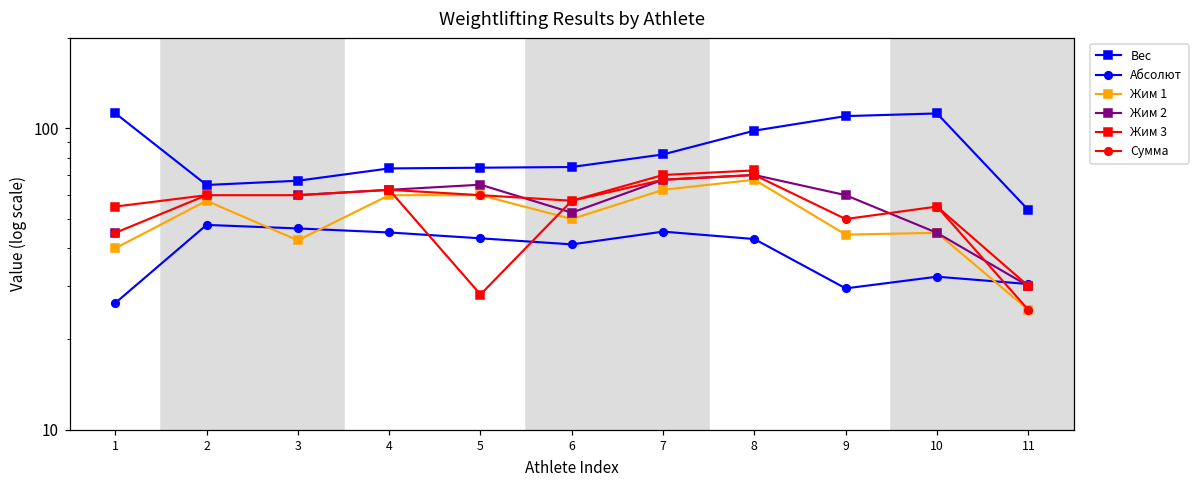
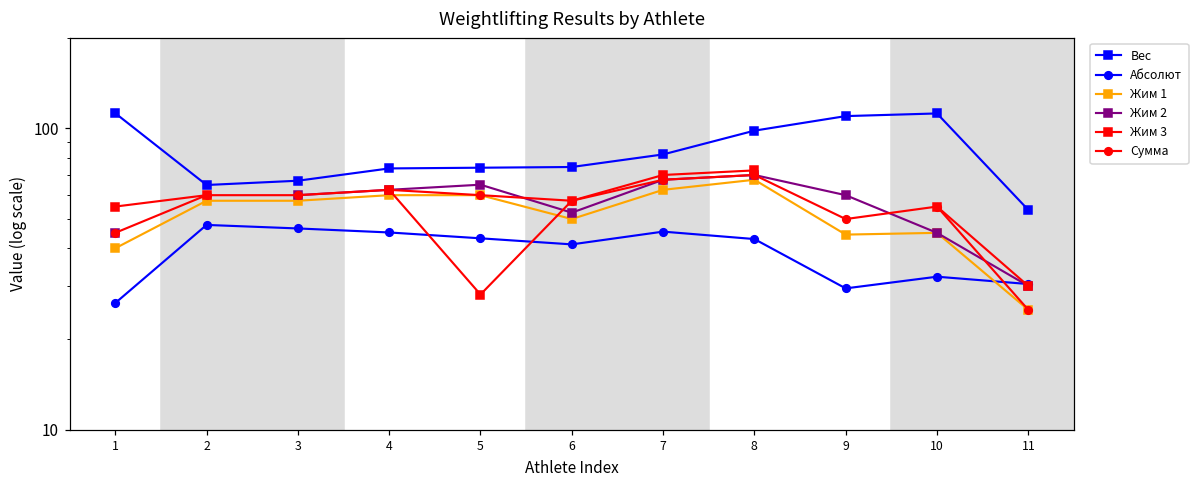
  {
    "Жим 1": {
      "1": 40,
      "2": 58,
-     "3": 43,
+     "3": 58,
      "4": 60,
      "6": 50,
      "7": 63,
      "8": 68,
      "9": 44
    },
    "Жим 2": {
      "5": 65,
      "6": 53,
      "9": 60
    }
  }
